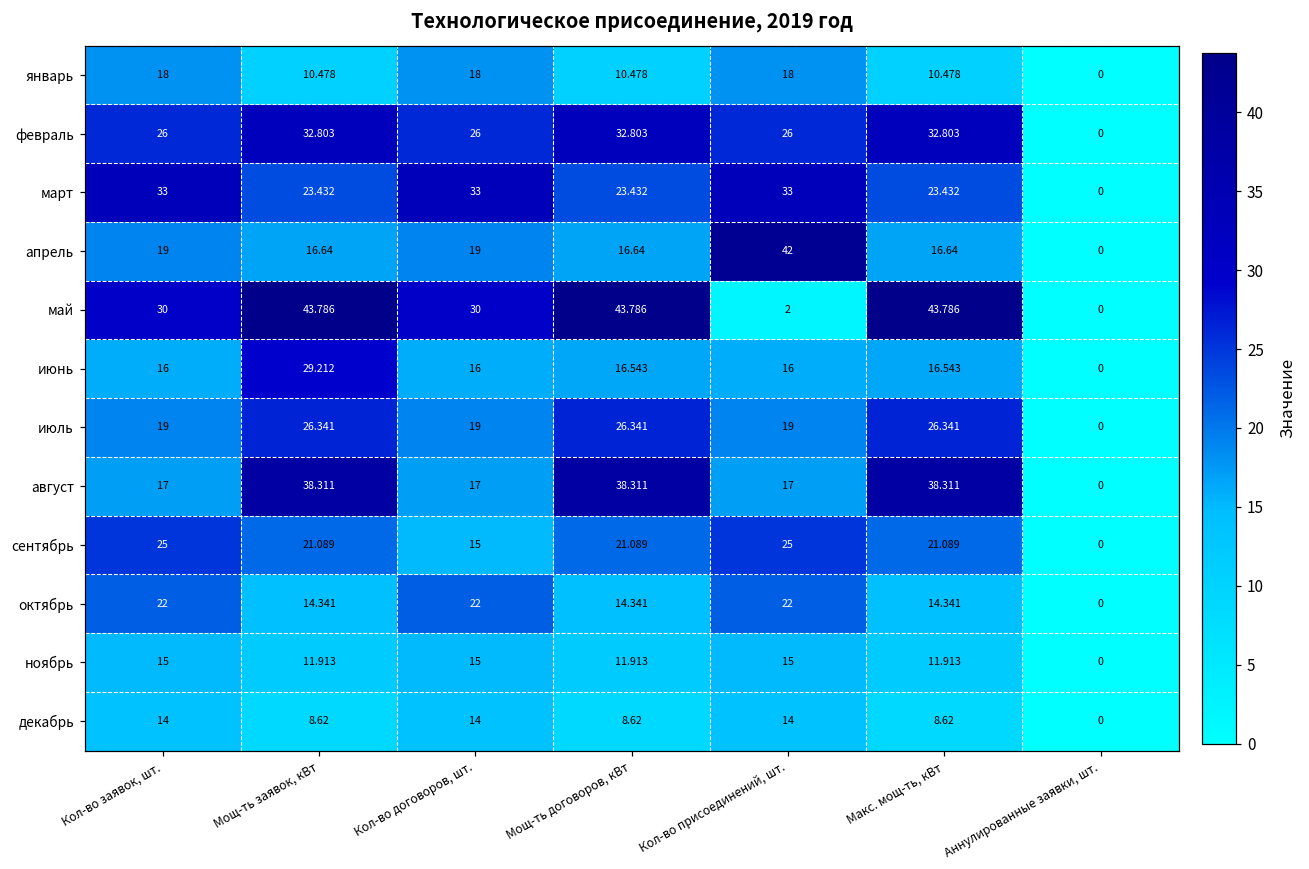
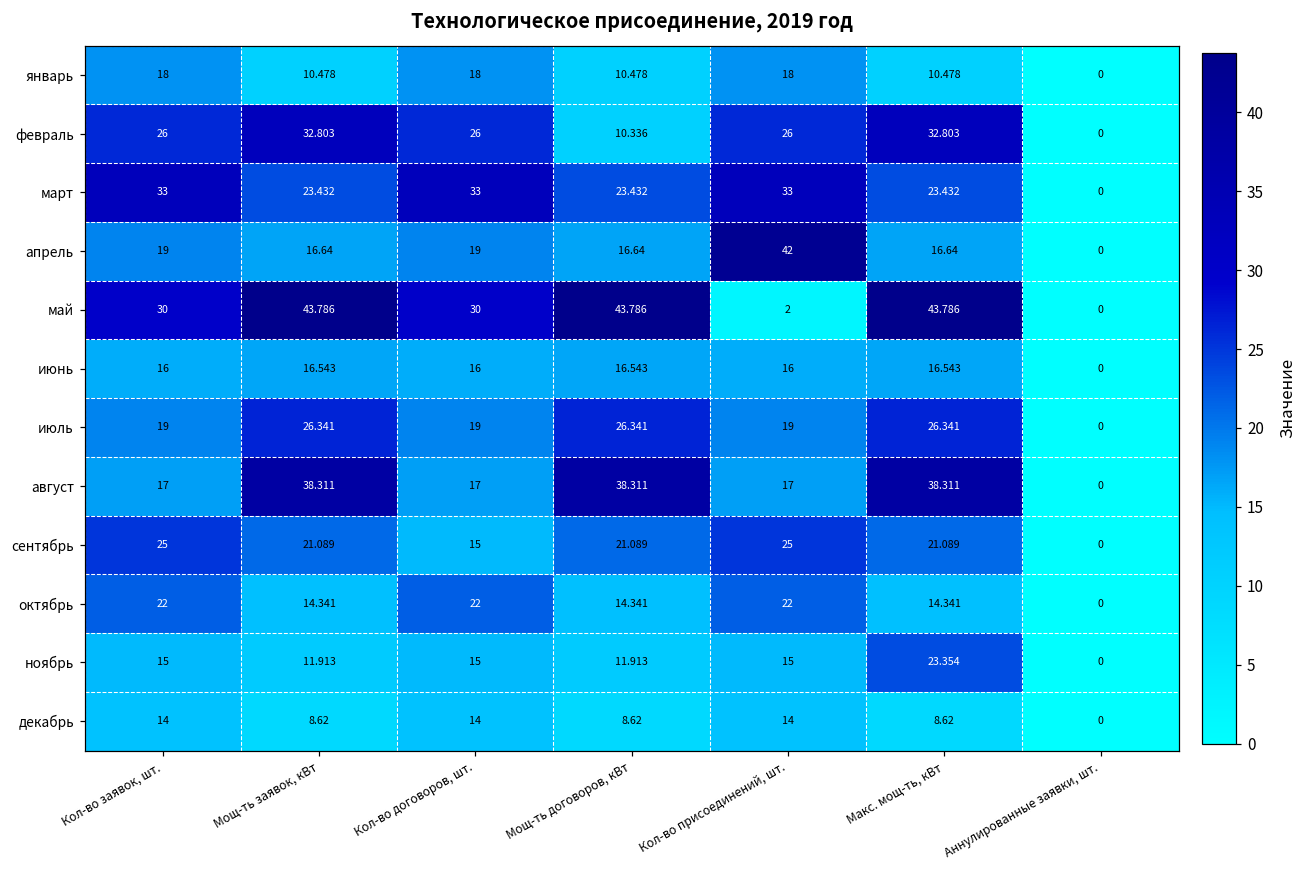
  {
    "январь": {
      "Кол-во заявок, шт.": 18,
      "Мощ-ть заявок, кВт": 10.478,
      "Кол-во договоров, шт.": 18,
      "Мощ-ть договоров, кВт": 10.478,
      "Кол-во присоединений, шт.": 18,
      "Макс. мощ-ть, кВт": 10.478,
      "Аннулированные заявки, шт.": 0
    },
    "февраль": {
      "Кол-во заявок, шт.": 26,
      "Мощ-ть заявок, кВт": 32.803,
      "Кол-во договоров, шт.": 26,
-     "Мощ-ть договоров, кВт": 32.803,
+     "Мощ-ть договоров, кВт": 10.336,
      "Кол-во присоединений, шт.": 26,
      "Макс. мощ-ть, кВт": 32.803,
      "Аннулированные заявки, шт.": 0
    },
    "март": {
      "Кол-во заявок, шт.": 33,
      "Мощ-ть заявок, кВт": 23.432,
      "Кол-во договоров, шт.": 33,
      "Мощ-ть договоров, кВт": 23.432,
      "Кол-во присоединений, шт.": 33,
      "Макс. мощ-ть, кВт": 23.432,
      "Аннулированные заявки, шт.": 0
    },
    "апрель": {
      "Кол-во заявок, шт.": 19,
      "Мощ-ть заявок, кВт": 16.64,
      "Кол-во договоров, шт.": 19,
      "Мощ-ть договоров, кВт": 16.64,
      "Кол-во присоединений, шт.": 42,
      "Макс. мощ-ть, кВт": 16.64,
      "Аннулированные заявки, шт.": 0
    },
    "май": {
      "Кол-во заявок, шт.": 30,
      "Мощ-ть заявок, кВт": 43.786,
      "Кол-во договоров, шт.": 30,
      "Мощ-ть договоров, кВт": 43.786,
      "Кол-во присоединений, шт.": 2,
      "Макс. мощ-ть, кВт": 43.786,
      "Аннулированные заявки, шт.": 0
    },
    "июнь": {
      "Кол-во заявок, шт.": 16,
-     "Мощ-ть заявок, кВт": 29.212,
+     "Мощ-ть заявок, кВт": 16.543,
      "Кол-во договоров, шт.": 16,
      "Мощ-ть договоров, кВт": 16.543,
      "Кол-во присоединений, шт.": 16,
      "Макс. мощ-ть, кВт": 16.543,
      "Аннулированные заявки, шт.": 0
    },
    "июль": {
      "Кол-во заявок, шт.": 19,
      "Мощ-ть заявок, кВт": 26.341,
      "Кол-во договоров, шт.": 19,
      "Мощ-ть договоров, кВт": 26.341,
      "Кол-во присоединений, шт.": 19,
      "Макс. мощ-ть, кВт": 26.341,
      "Аннулированные заявки, шт.": 0
    },
    "август": {
      "Кол-во заявок, шт.": 17,
      "Мощ-ть заявок, кВт": 38.311,
      "Кол-во договоров, шт.": 17,
      "Мощ-ть договоров, кВт": 38.311,
      "Кол-во присоединений, шт.": 17,
      "Макс. мощ-ть, кВт": 38.311,
      "Аннулированные заявки, шт.": 0
    },
    "сентябрь": {
      "Кол-во заявок, шт.": 25,
      "Мощ-ть заявок, кВт": 21.089,
      "Кол-во договоров, шт.": 15,
      "Мощ-ть договоров, кВт": 21.089,
      "Кол-во присоединений, шт.": 25,
      "Макс. мощ-ть, кВт": 21.089,
      "Аннулированные заявки, шт.": 0
    },
    "октябрь": {
      "Кол-во заявок, шт.": 22,
      "Мощ-ть заявок, кВт": 14.341,
      "Кол-во договоров, шт.": 22,
      "Мощ-ть договоров, кВт": 14.341,
      "Кол-во присоединений, шт.": 22,
      "Макс. мощ-ть, кВт": 14.341,
      "Аннулированные заявки, шт.": 0
    },
    "ноябрь": {
      "Кол-во заявок, шт.": 15,
      "Мощ-ть заявок, кВт": 11.913,
      "Кол-во договоров, шт.": 15,
      "Мощ-ть договоров, кВт": 11.913,
      "Кол-во присоединений, шт.": 15,
-     "Макс. мощ-ть, кВт": 11.913,
+     "Макс. мощ-ть, кВт": 23.354,
      "Аннулированные заявки, шт.": 0
    },
    "декабрь": {
      "Кол-во заявок, шт.": 14,
      "Мощ-ть заявок, кВт": 8.62,
      "Кол-во договоров, шт.": 14,
      "Мощ-ть договоров, кВт": 8.62,
      "Кол-во присоединений, шт.": 14,
      "Макс. мощ-ть, кВт": 8.62,
      "Аннулированные заявки, шт.": 0
    }
  }
